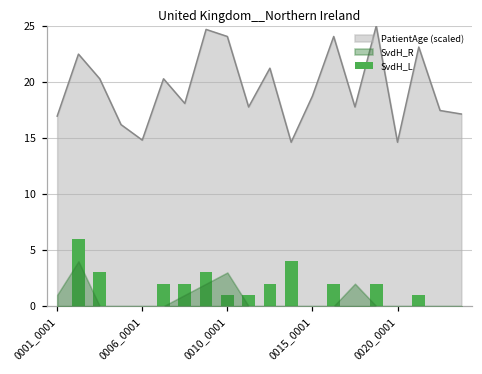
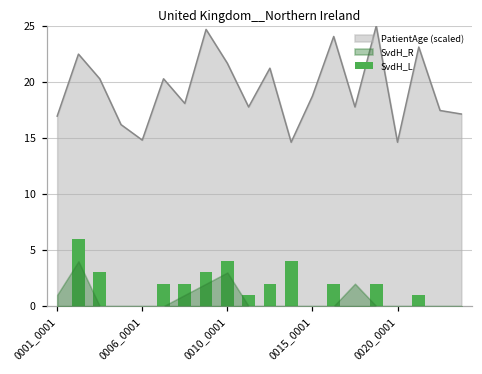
  {
    "PatientAge (scaled)": {
      "0001_0001": 16.9,
      "0006_0001": 14.8,
-     "0010_0001": 24.1,
+     "0010_0001": 21.7,
      "0015_0001": 18.7,
      "0020_0001": 14.6
    },
    "SvdH_L": {
      "0001_0001": 0,
      "0006_0001": 0,
-     "0010_0001": 1,
+     "0010_0001": 4,
      "0015_0001": 0,
      "0020_0001": 0
    },
    "SvdH_R": {
      "0001_0001": 1.0,
      "0006_0001": 0.0,
      "0010_0001": 3.0,
      "0015_0001": 0.0,
      "0020_0001": 0.0
    }
  }
